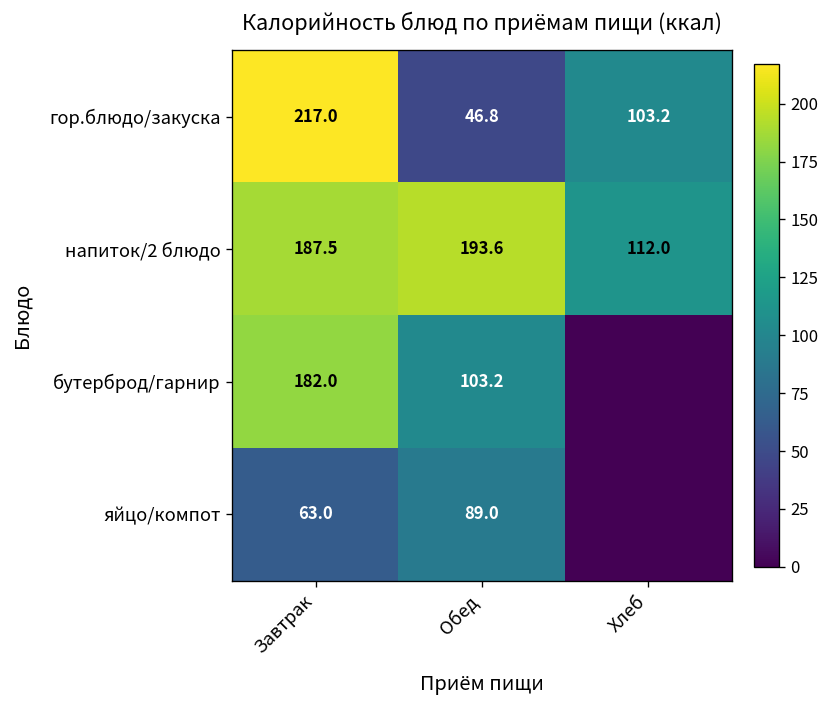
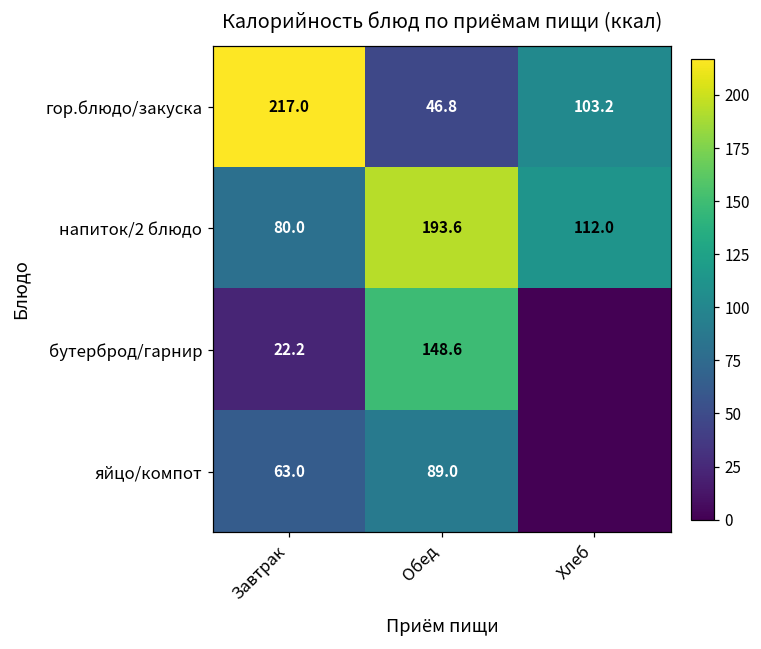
  {
    "гор.блюдо/закуска": {
      "Завтрак": 217.0,
      "Обед": 46.8,
      "Хлеб": 103.2
    },
    "напиток/2 блюдо": {
-     "Завтрак": 187.5,
+     "Завтрак": 80.0,
      "Обед": 193.6,
      "Хлеб": 112.0
    },
    "бутерброд/гарнир": {
-     "Завтрак": 182.0,
-     "Обед": 103.2
+     "Завтрак": 22.2,
+     "Обед": 148.6
    },
    "яйцо/компот": {
      "Завтрак": 63.0,
      "Обед": 89.0
    }
  }
